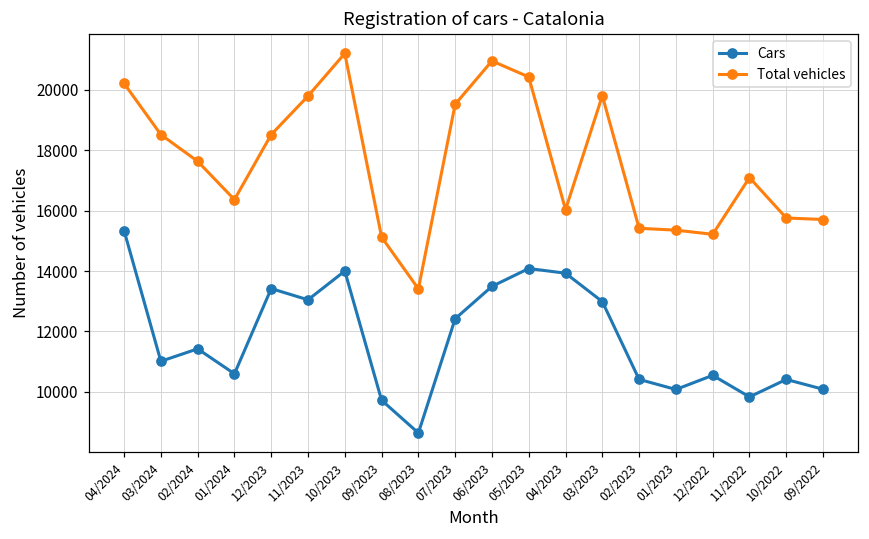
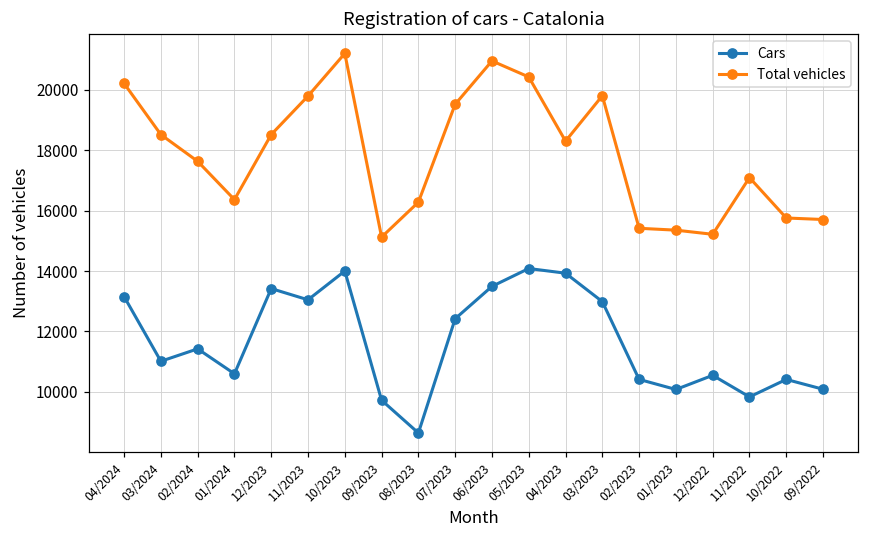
  {
    "Cars": {
-     "04/2024": 15300,
+     "04/2024": 13200,
      "03/2024": 11000,
      "02/2024": 11400,
      "01/2024": 10600,
      "12/2023": 13400,
      "11/2023": 13000,
      "10/2023": 14000,
      "09/2023": 9700,
      "08/2023": 8600,
      "07/2023": 12400,
      "06/2023": 13500,
      "05/2023": 14100,
      "04/2023": 13900,
      "03/2023": 13000,
      "02/2023": 10400,
      "01/2023": 10100,
      "12/2022": 10500,
      "11/2022": 9800,
      "10/2022": 10400,
      "09/2022": 10100
    },
    "Total vehicles": {
      "04/2024": 20200,
      "03/2024": 18500,
      "02/2024": 17600,
      "01/2024": 16400,
      "12/2023": 18500,
      "11/2023": 19800,
      "10/2023": 21200,
      "09/2023": 15100,
-     "08/2023": 13400,
+     "08/2023": 16300,
      "07/2023": 19500,
      "06/2023": 21000,
      "05/2023": 20400,
-     "04/2023": 16000,
+     "04/2023": 18300,
      "03/2023": 19800,
      "02/2023": 15400,
      "01/2023": 15400,
      "12/2022": 15200,
      "11/2022": 17100,
      "10/2022": 15800,
      "09/2022": 15700
    }
  }
